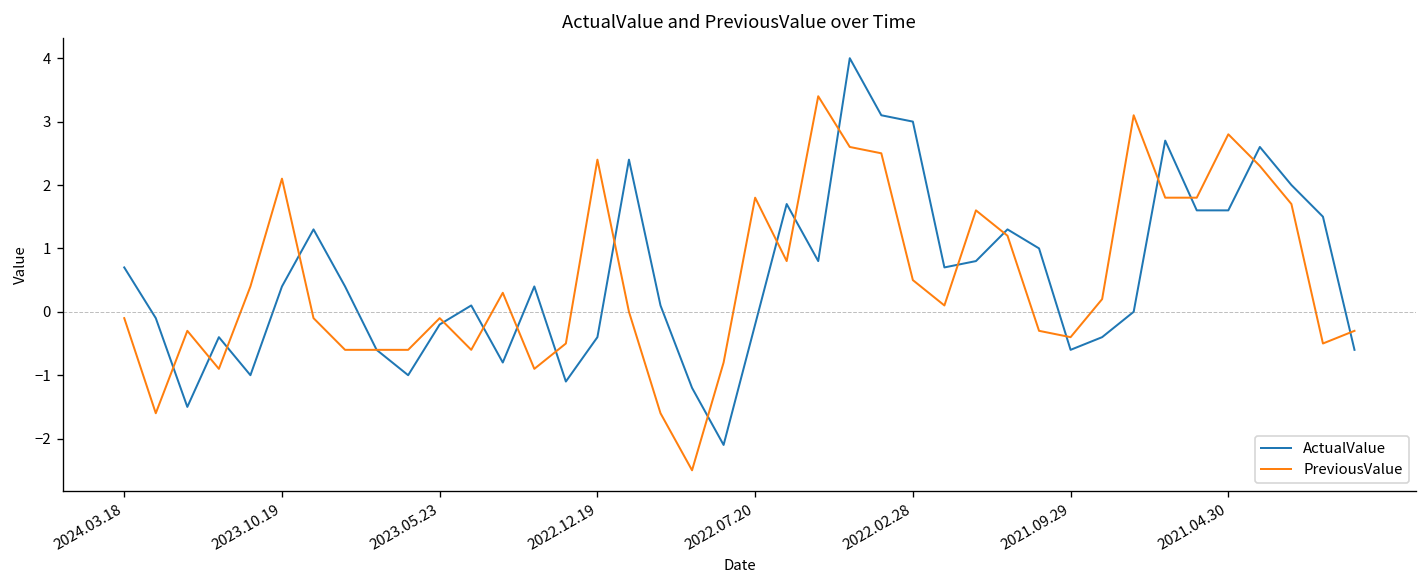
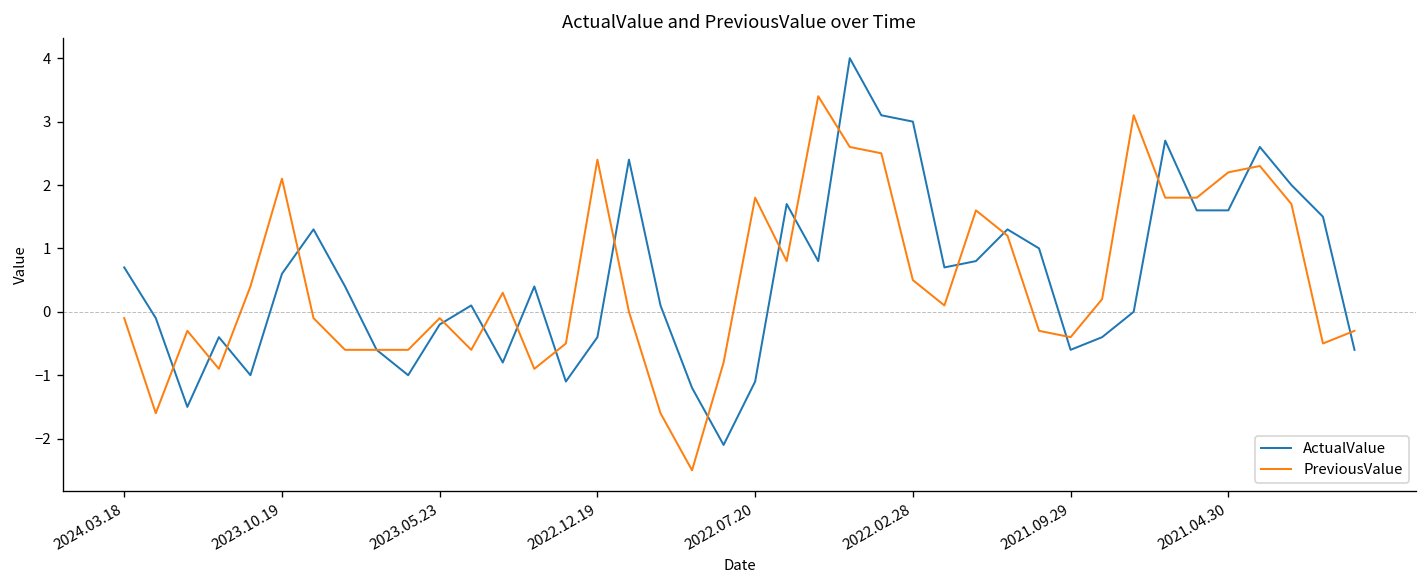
  {
    "ActualValue": {
      "2024.03.18": 0.7,
-     "2023.10.19": 0.4,
+     "2023.10.19": 0.6,
      "2023.05.23": -0.2,
      "2022.12.19": -0.4,
-     "2022.07.20": -0.2,
+     "2022.07.20": -1.1,
      "2022.02.28": 3.0,
      "2021.09.29": -0.6,
      "2021.04.30": 1.6
    },
    "PreviousValue": {
      "2024.03.18": -0.1,
      "2023.10.19": 2.1,
      "2023.05.23": -0.1,
      "2022.12.19": 2.4,
      "2022.07.20": 1.8,
      "2022.02.28": 0.5,
      "2021.09.29": -0.4,
-     "2021.04.30": 2.8
+     "2021.04.30": 2.2
    }
  }
